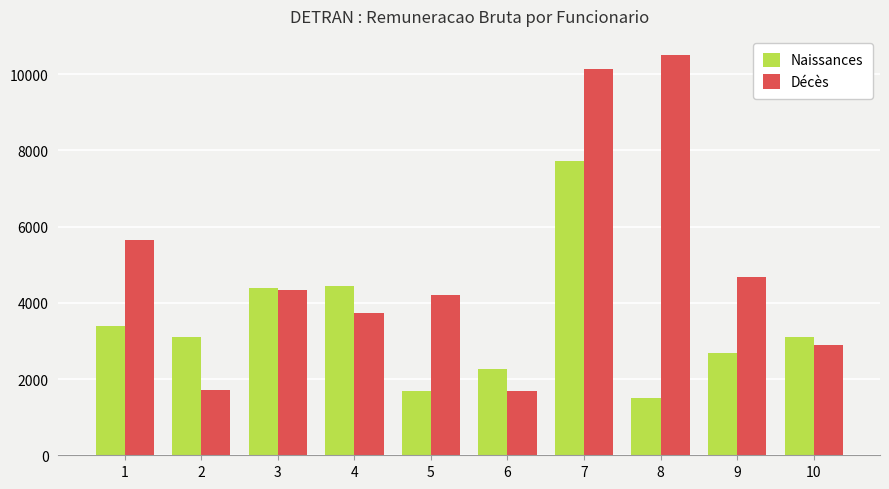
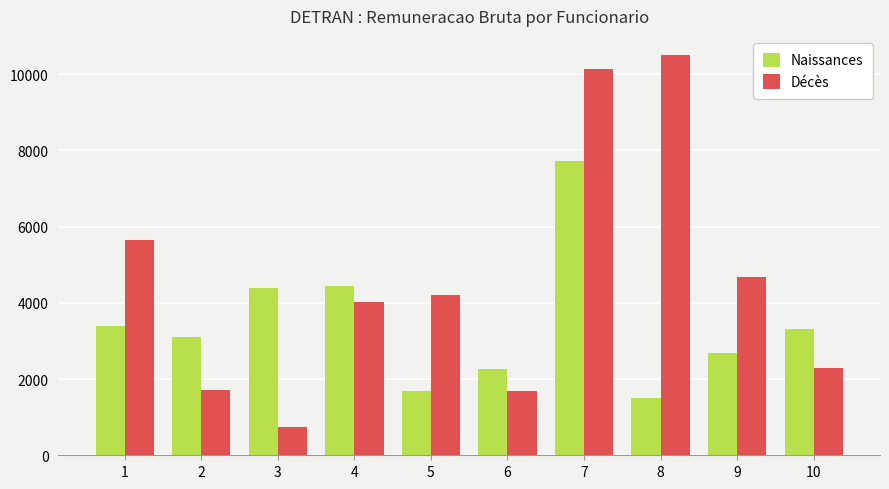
  {
    "Naissances": {
      "1": 3400,
      "2": 3100,
      "3": 4400,
      "4": 4500,
      "5": 1700,
      "6": 2300,
      "7": 7700,
      "8": 1500,
      "9": 2700,
-     "10": 3100
+     "10": 3300
    },
    "Décès": {
      "1": 5600,
      "2": 1700,
-     "3": 4300,
-     "4": 3700,
+     "3": 700,
+     "4": 4000,
      "5": 4200,
      "6": 1700,
      "7": 10100,
      "8": 10500,
      "9": 4700,
-     "10": 2900
+     "10": 2300
    }
  }
